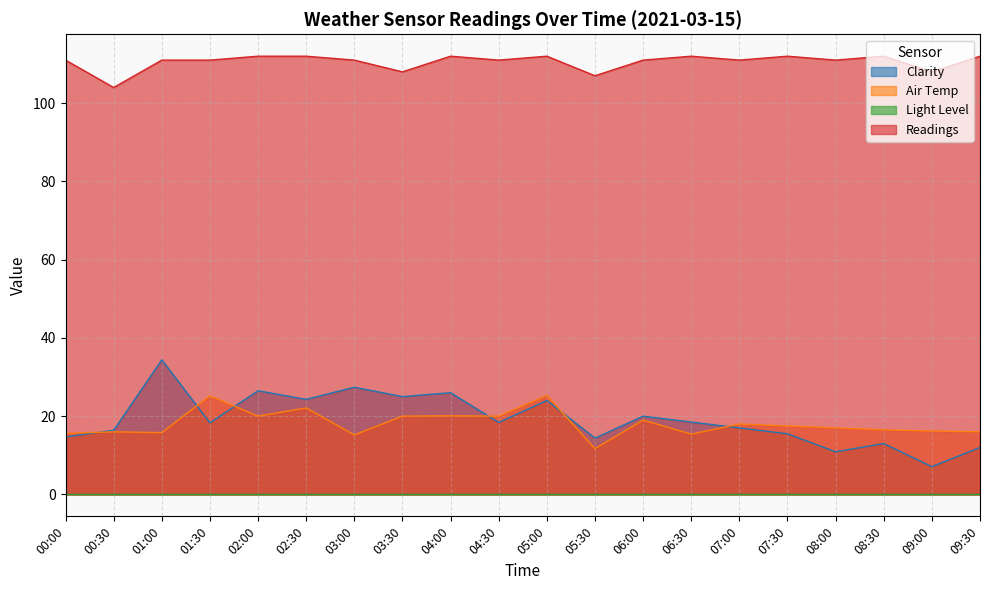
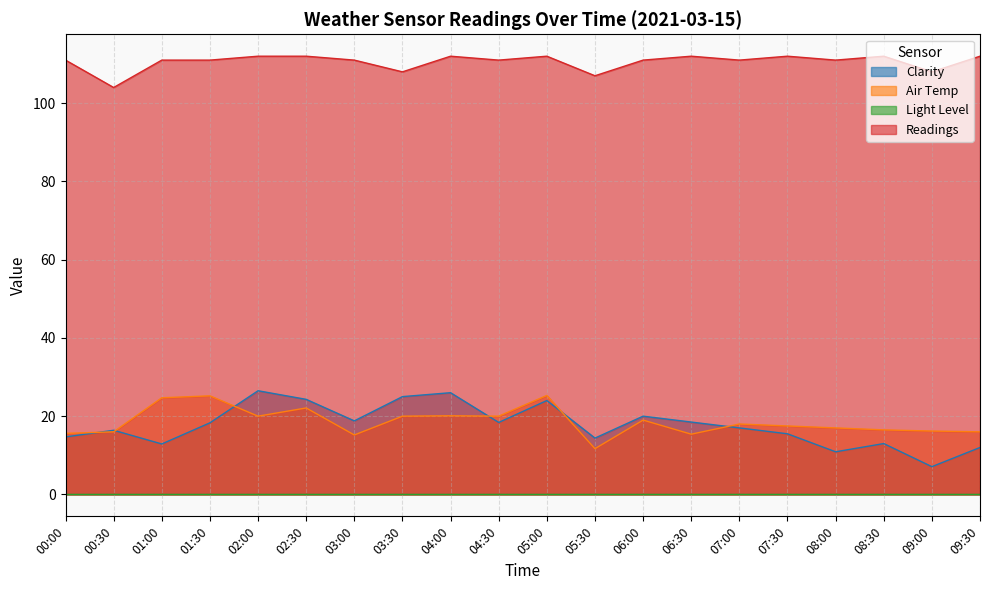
  {
    "Clarity": {
      "00:00": 15,
-     "01:00": 34,
+     "01:00": 13,
      "01:30": 18,
      "02:00": 27,
      "02:30": 24,
-     "03:00": 27,
+     "03:00": 19,
      "03:30": 25,
      "04:00": 26,
      "04:30": 18,
      "05:00": 24,
      "05:30": 14,
      "06:00": 20,
      "06:30": 19,
      "07:00": 17,
      "07:30": 16,
      "08:00": 11,
      "08:30": 13,
      "09:00": 7,
      "09:30": 12
    },
    "Air Temp": {
      "00:00": 16,
-     "01:00": 16,
+     "01:00": 25,
      "01:30": 25,
      "02:00": 20,
      "02:30": 22,
      "03:00": 15,
      "03:30": 20,
      "04:00": 20,
      "04:30": 20,
      "05:00": 25,
      "05:30": 12,
      "06:00": 19,
      "06:30": 15,
      "07:00": 18,
      "07:30": 18,
      "08:00": 17,
      "08:30": 17,
      "09:00": 16,
      "09:30": 16
    },
    "Light Level": {
      "00:00": 0,
      "00:30": 0,
      "01:00": 0,
      "01:30": 0,
      "02:00": 0,
      "02:30": 0,
      "03:00": 0,
      "03:30": 0,
      "04:00": 0,
      "04:30": 0,
      "05:00": 0,
      "05:30": 0,
      "06:00": 0,
      "06:30": 0,
      "07:00": 0,
      "07:30": 0,
      "08:00": 0,
      "08:30": 0,
      "09:00": 0,
      "09:30": 0
    },
    "Readings": {
      "00:00": 111,
      "00:30": 104,
      "01:00": 111,
      "01:30": 111,
      "02:00": 112,
      "02:30": 112,
      "03:00": 111,
      "03:30": 108,
      "04:00": 112,
      "04:30": 111,
      "05:00": 112,
      "05:30": 107,
      "06:00": 111,
      "06:30": 112,
      "07:00": 111,
      "07:30": 112,
      "08:00": 111,
      "09:30": 112
    }
  }
